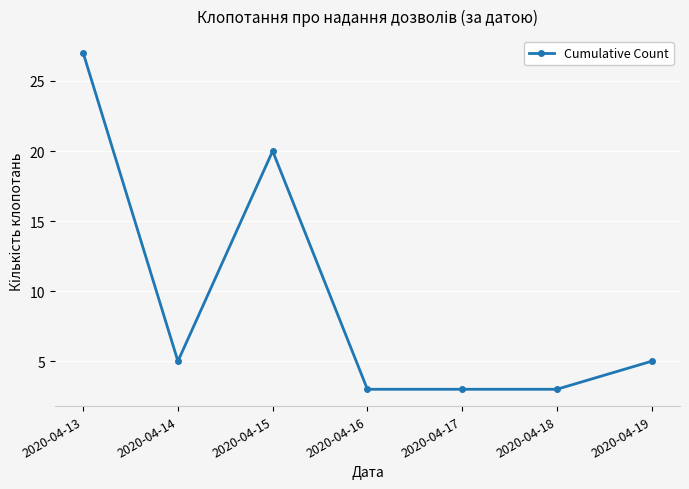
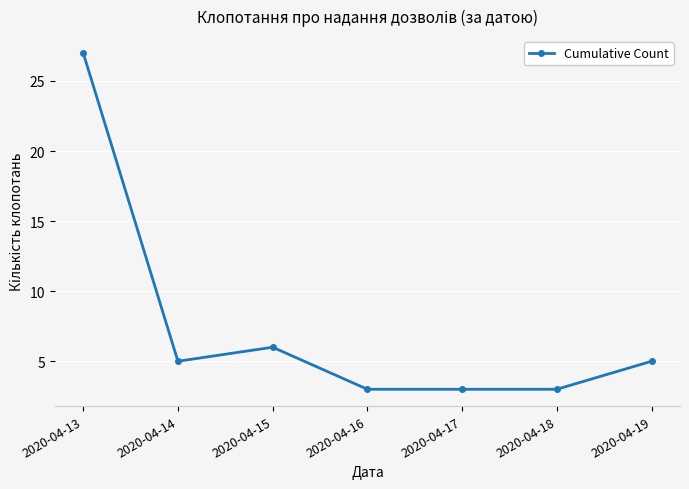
  {
    "2020-04-13": 27,
    "2020-04-14": 5,
-   "2020-04-15": 20,
+   "2020-04-15": 6,
    "2020-04-16": 3,
    "2020-04-17": 3,
    "2020-04-18": 3,
    "2020-04-19": 5
  }
